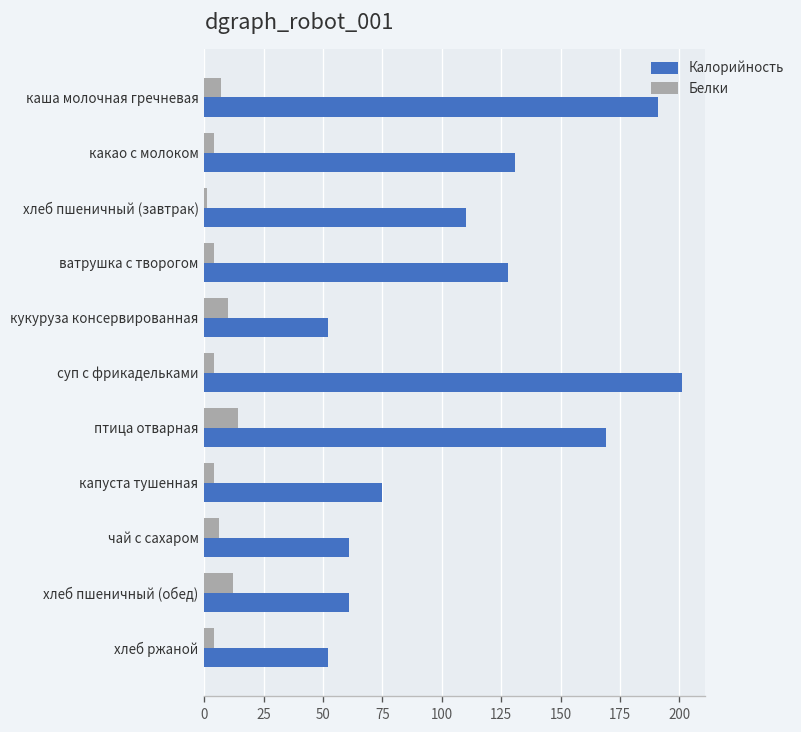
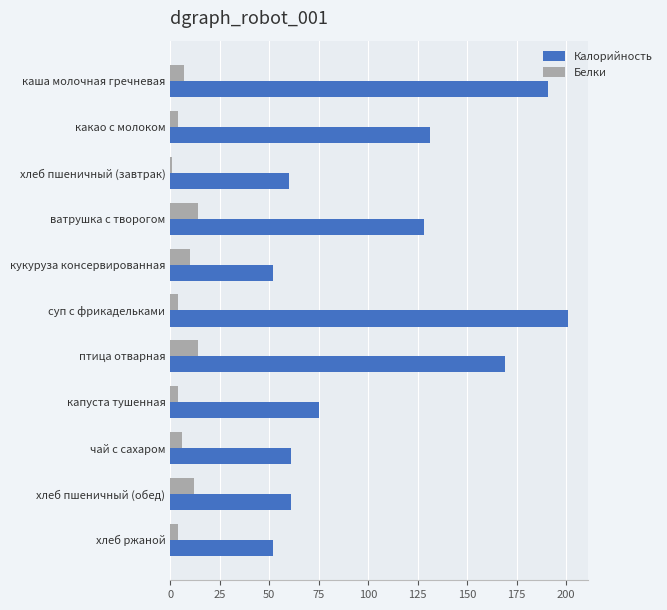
  {
    "Калорийность": {
      "каша молочная гречневая": 191,
      "какао с молоком": 131,
-     "хлеб пшеничный (завтрак)": 110,
+     "хлеб пшеничный (завтрак)": 60,
      "ватрушка с творогом": 128,
      "кукуруза консервированная": 52,
      "суп с фрикадельками": 201,
      "птица отварная": 169,
      "капуста тушенная": 75,
      "чай с сахаром": 61,
      "хлеб пшеничный (обед)": 61,
      "хлеб ржаной": 52
    },
    "Белки": {
      "каша молочная гречневая": 7,
      "какао с молоком": 4,
-     "ватрушка с творогом": 4,
+     "ватрушка с творогом": 14,
      "кукуруза консервированная": 10,
      "суп с фрикадельками": 4,
      "птица отварная": 14,
      "капуста тушенная": 4,
      "чай с сахаром": 6,
      "хлеб пшеничный (обед)": 12,
      "хлеб ржаной": 4
    }
  }
